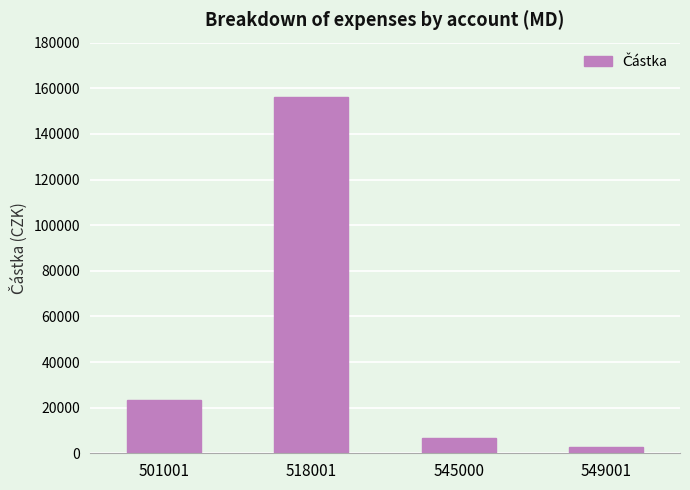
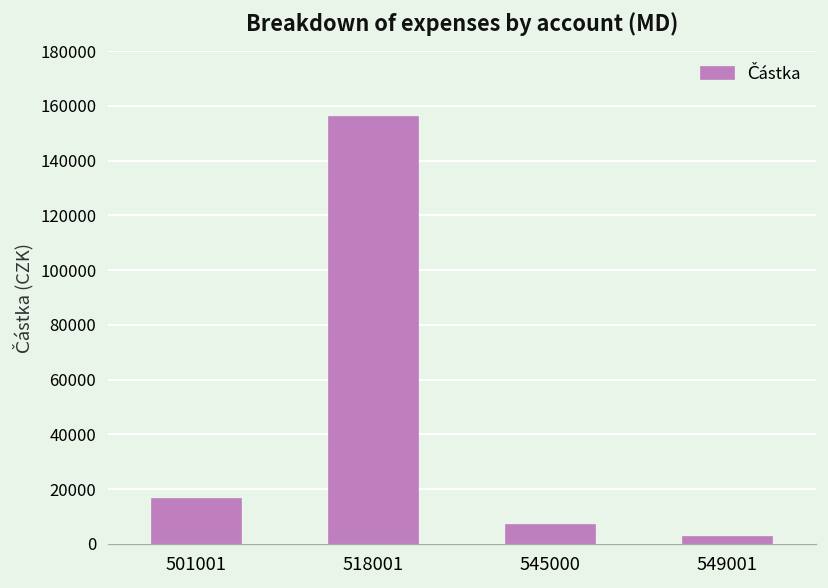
  {
-   "501001": 23000,
+   "501001": 16000,
    "518001": 156000,
    "545000": 7000,
    "549001": 3000
  }
